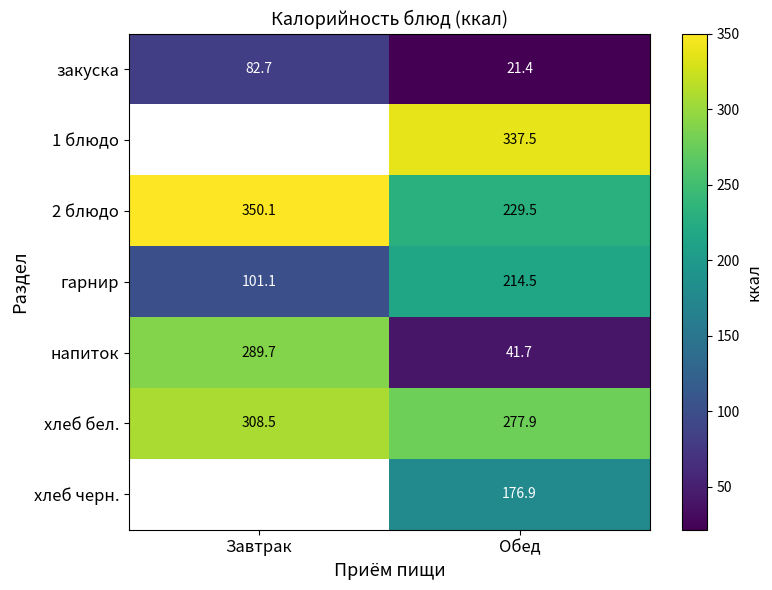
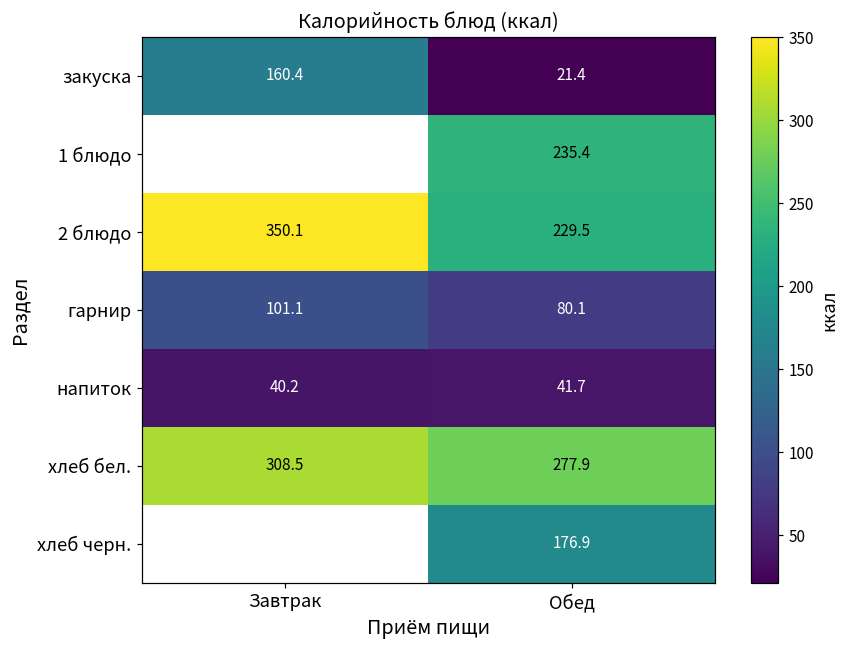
  {
    "закуска": {
-     "Завтрак": 82.7,
+     "Завтрак": 160.4,
      "Обед": 21.4
    },
    "1 блюдо": {
-     "Обед": 337.5
+     "Обед": 235.4
    },
    "2 блюдо": {
      "Завтрак": 350.1,
      "Обед": 229.5
    },
    "гарнир": {
      "Завтрак": 101.1,
-     "Обед": 214.5
+     "Обед": 80.1
    },
    "напиток": {
-     "Завтрак": 289.7,
+     "Завтрак": 40.2,
      "Обед": 41.7
    },
    "хлеб бел.": {
      "Завтрак": 308.5,
      "Обед": 277.9
    },
    "хлеб черн.": {
      "Обед": 176.9
    }
  }
